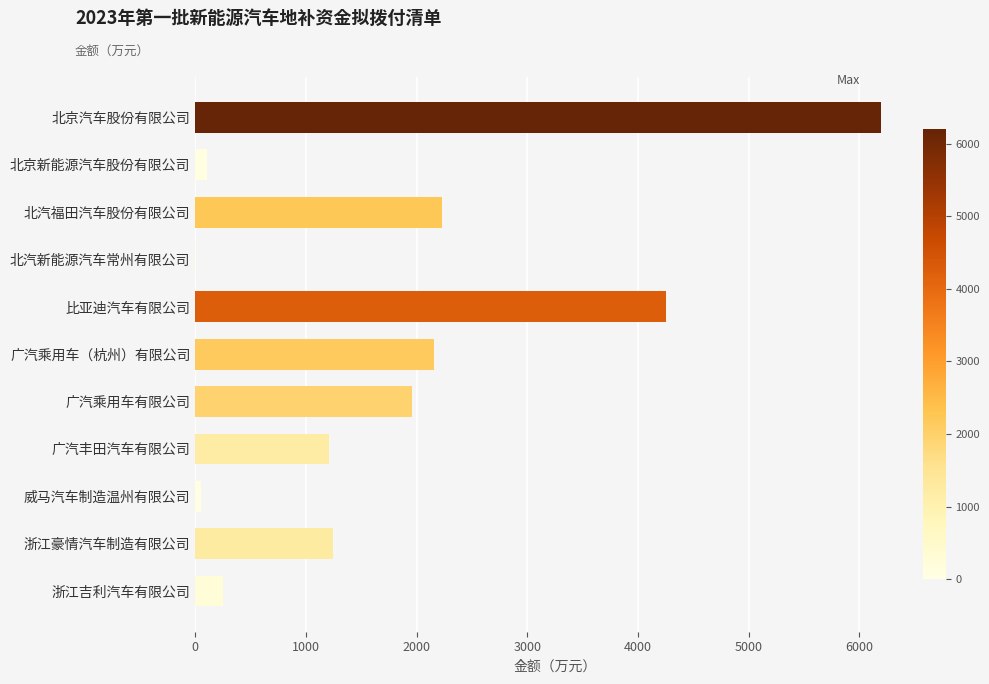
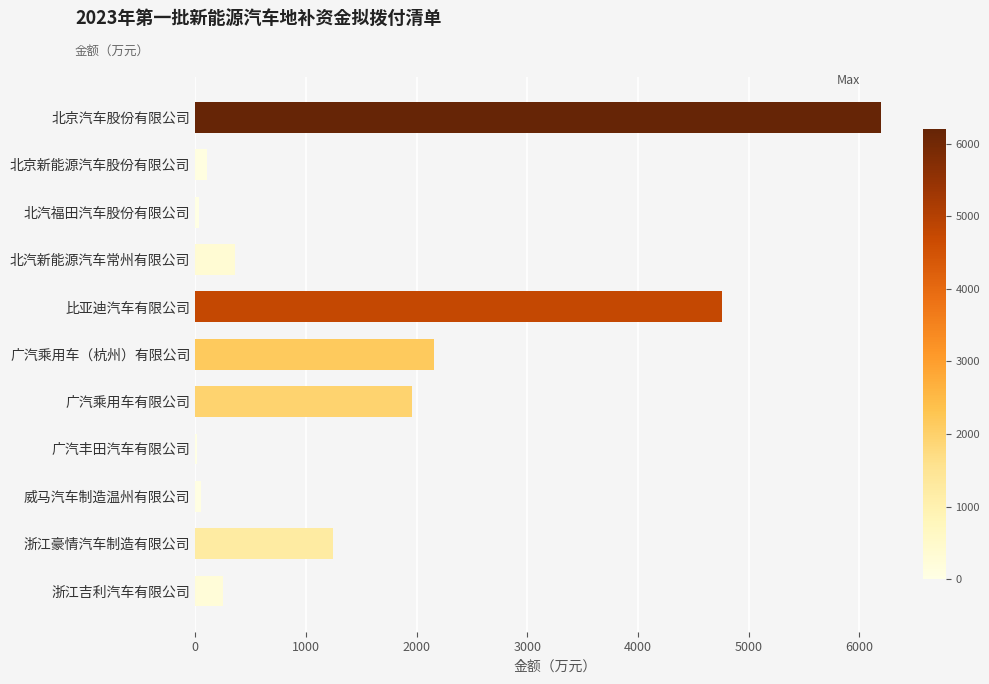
  {
    "北京汽车股份有限公司": 6200,
    "北京新能源汽车股份有限公司": 110,
-   "北汽福田汽车股份有限公司": 2230,
-   "北汽新能源汽车常州有限公司": 0,
-   "比亚迪汽车有限公司": 4250,
+   "北汽福田汽车股份有限公司": 30,
+   "北汽新能源汽车常州有限公司": 360,
+   "比亚迪汽车有限公司": 4760,
    "广汽乘用车（杭州）有限公司": 2160,
    "广汽乘用车有限公司": 1960,
-   "广汽丰田汽车有限公司": 1210,
+   "广汽丰田汽车有限公司": 10,
    "威马汽车制造温州有限公司": 50,
    "浙江豪情汽车制造有限公司": 1240,
    "浙江吉利汽车有限公司": 250
  }
